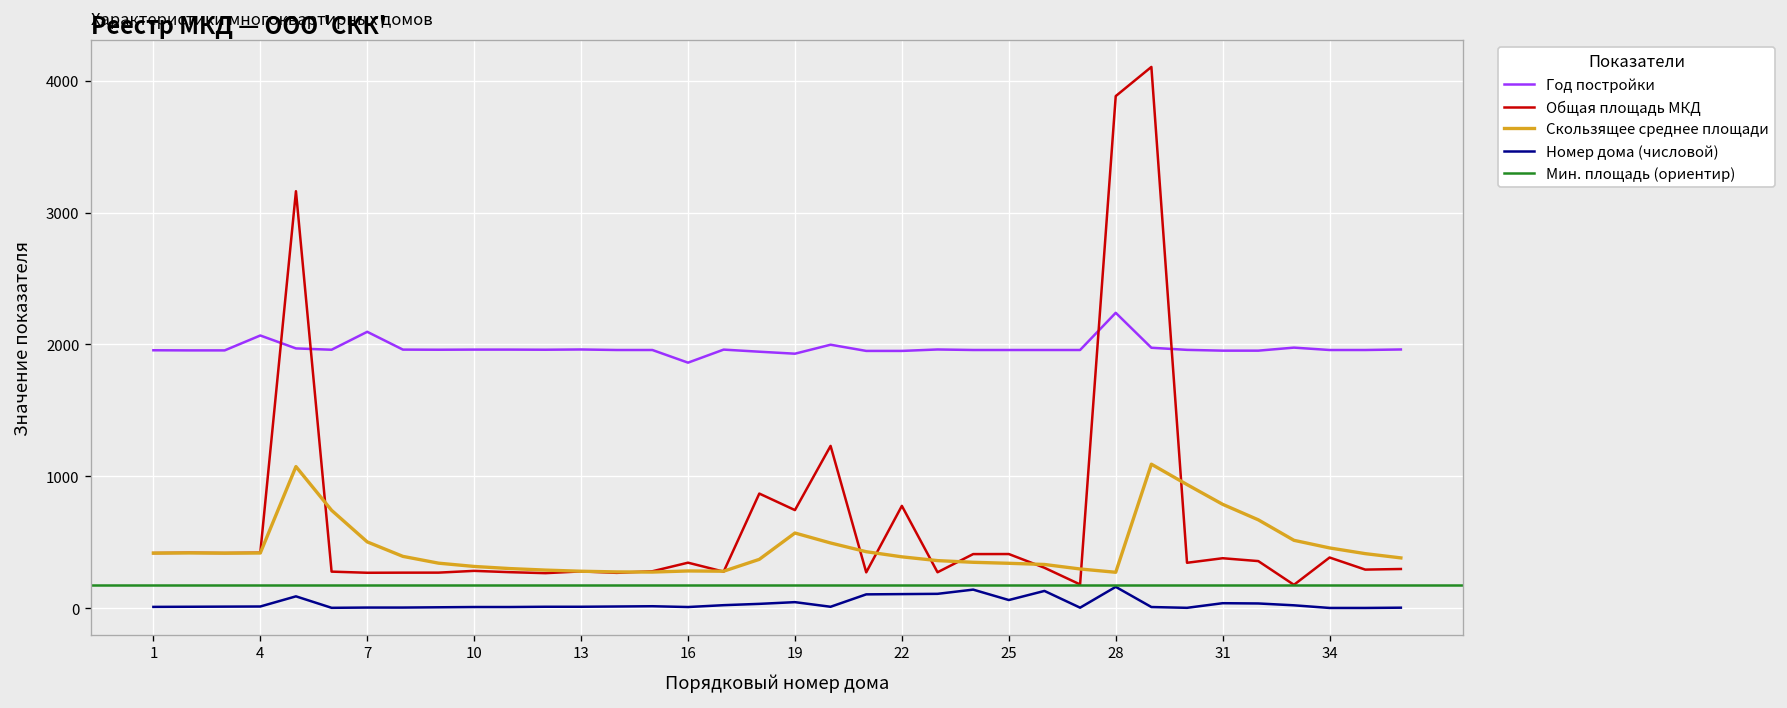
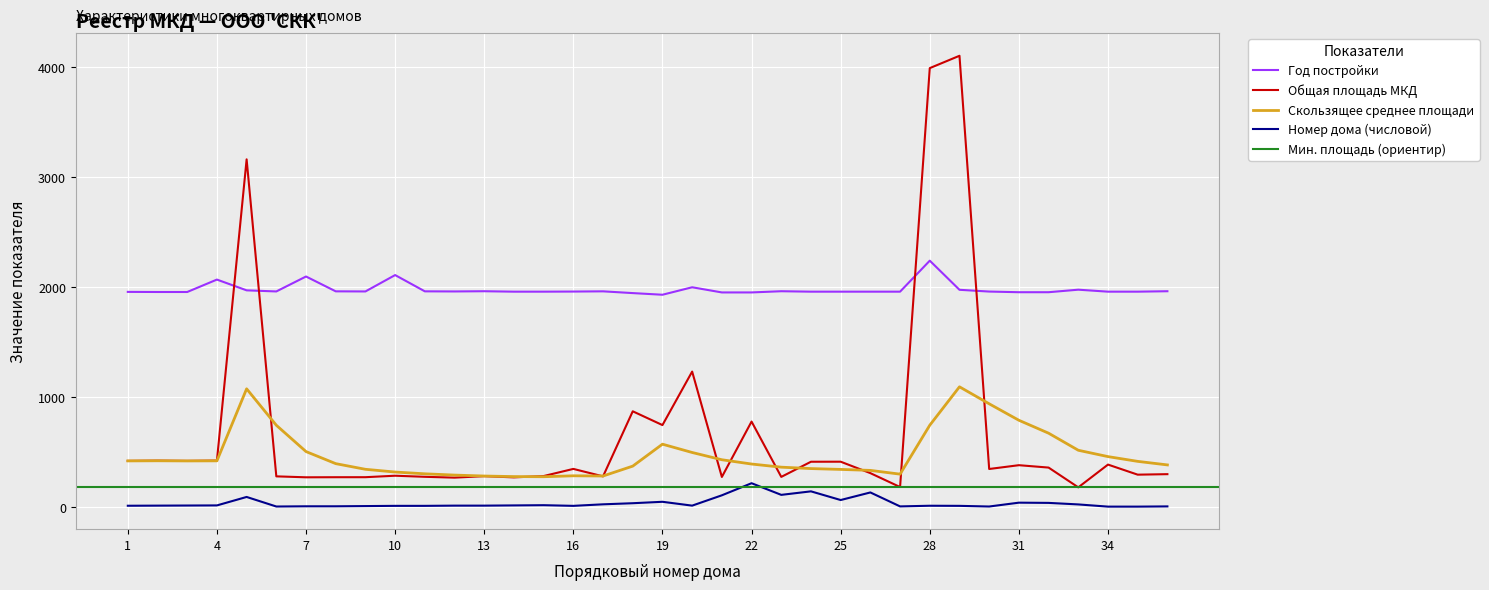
  {
    "Год постройки": {
      "1": 1960,
      "4": 2070,
      "7": 2100,
-     "10": 1960,
+     "10": 2110,
      "13": 1960,
-     "16": 1860,
+     "16": 1960,
      "19": 1930,
      "22": 1950,
      "25": 1960,
      "28": 2240,
      "31": 1950,
      "34": 1960
    },
    "Общая площадь МКД": {
      "7": 270,
      "10": 280,
      "16": 350,
      "19": 740,
      "22": 780,
      "25": 410,
-     "28": 3880,
+     "28": 3990,
      "31": 380,
      "34": 380
    },
    "Скользящее среднее площади": {
      "7": 500,
      "10": 320,
      "16": 280,
      "19": 570,
      "22": 390,
      "25": 340,
-     "28": 270,
+     "28": 740,
      "31": 790,
      "34": 460
    },
    "Номер дома (числовой)": {
      "1": 10,
      "4": 10,
      "7": 10,
      "10": 10,
      "13": 10,
      "16": 10,
      "19": 50,
-     "22": 110,
+     "22": 220,
      "25": 60,
-     "28": 160,
+     "28": 10,
      "31": 40,
      "34": 0
    }
  }
